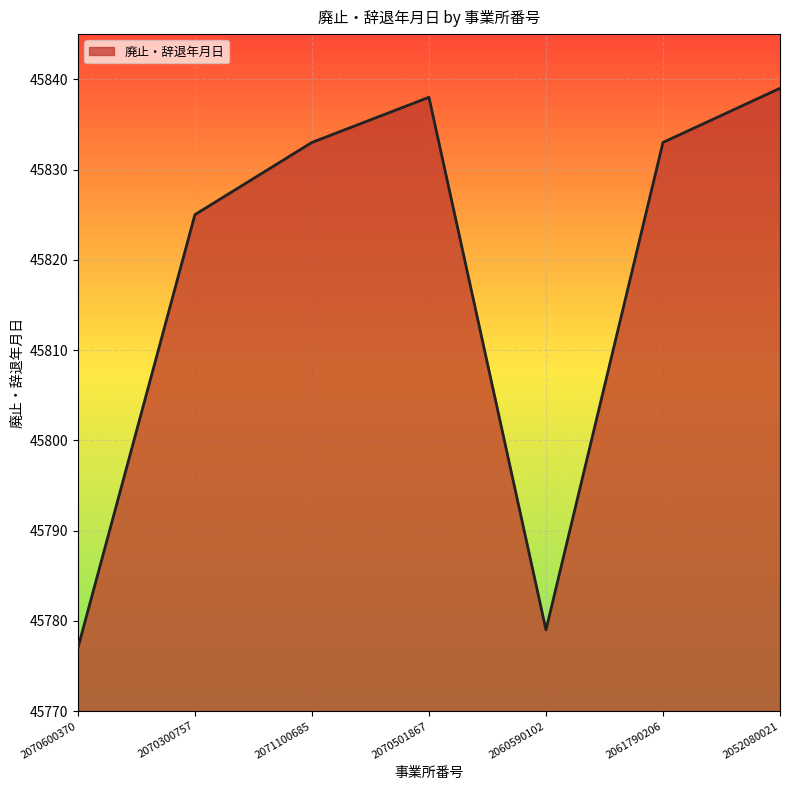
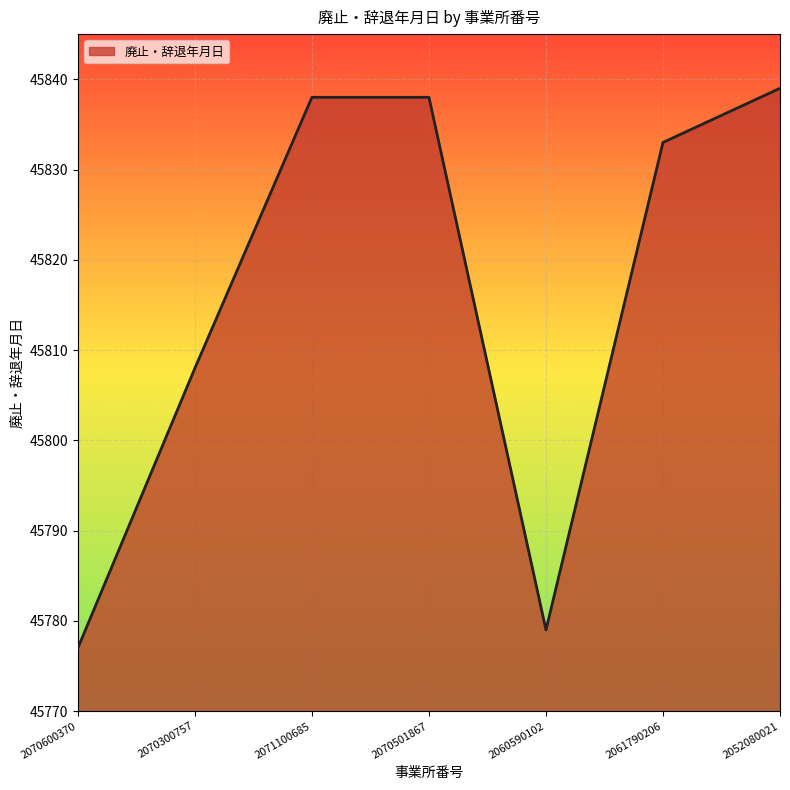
  {
    "2070600370": 45777,
-   "2070300757": 45825,
-   "2071100685": 45833,
+   "2070300757": 45808,
+   "2071100685": 45838,
    "2070501867": 45838,
    "2060590102": 45779,
    "2061790206": 45833,
    "2052080021": 45839
  }
